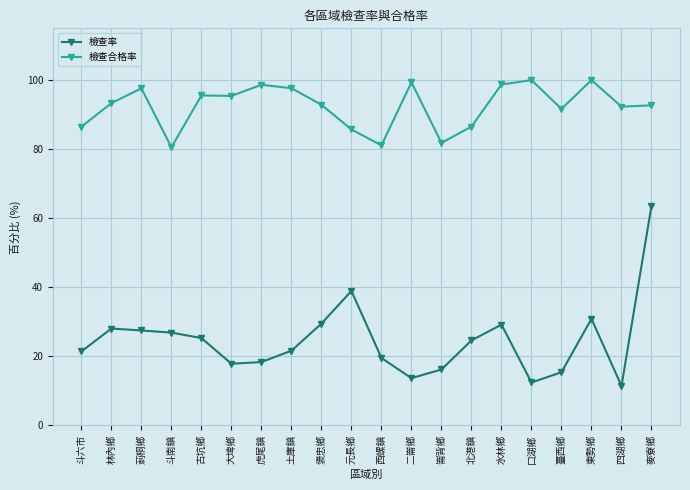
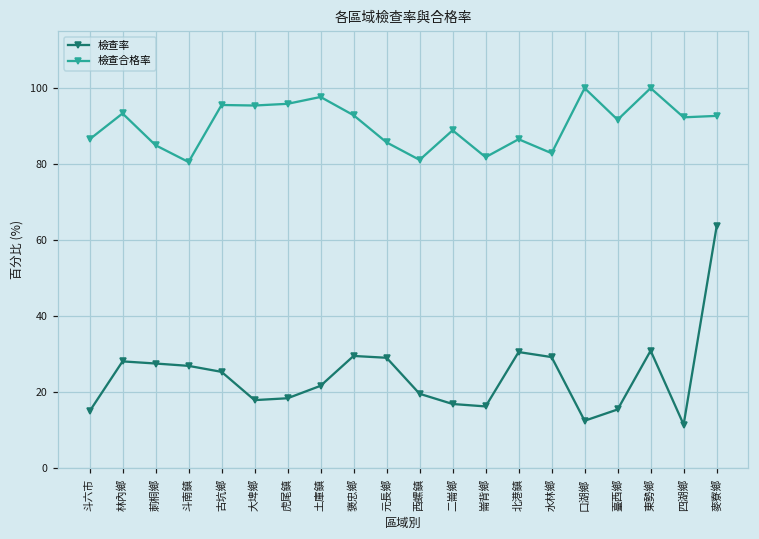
  {
    "檢查率": {
-     "斗六市": 21,
+     "斗六市": 15,
      "林內鄉": 28,
      "莿桐鄉": 27,
      "斗南鎮": 27,
      "古坑鄉": 25,
      "大埤鄉": 18,
      "虎尾鎮": 18,
      "土庫鎮": 22,
      "褒忠鄉": 29,
-     "元長鄉": 39,
+     "元長鄉": 29,
      "西螺鎮": 20,
-     "二崙鄉": 14,
+     "二崙鄉": 17,
      "崙背鄉": 16,
-     "北港鎮": 25,
+     "北港鎮": 31,
      "水林鄉": 29,
      "口湖鄉": 12,
      "臺西鄉": 15,
      "東勢鄉": 31,
      "四湖鄉": 11,
      "麥寮鄉": 64
    },
    "檢查合格率": {
      "斗六市": 87,
      "林內鄉": 93,
-     "莿桐鄉": 98,
+     "莿桐鄉": 85,
      "斗南鎮": 81,
      "古坑鄉": 96,
      "大埤鄉": 95,
-     "虎尾鎮": 99,
+     "虎尾鎮": 96,
      "土庫鎮": 98,
      "褒忠鄉": 93,
      "元長鄉": 86,
      "西螺鎮": 81,
-     "二崙鄉": 99,
+     "二崙鄉": 89,
      "崙背鄉": 82,
      "北港鎮": 87,
-     "水林鄉": 99,
+     "水林鄉": 83,
      "口湖鄉": 100,
      "臺西鄉": 92,
      "東勢鄉": 100,
      "四湖鄉": 92,
      "麥寮鄉": 93
    }
  }
